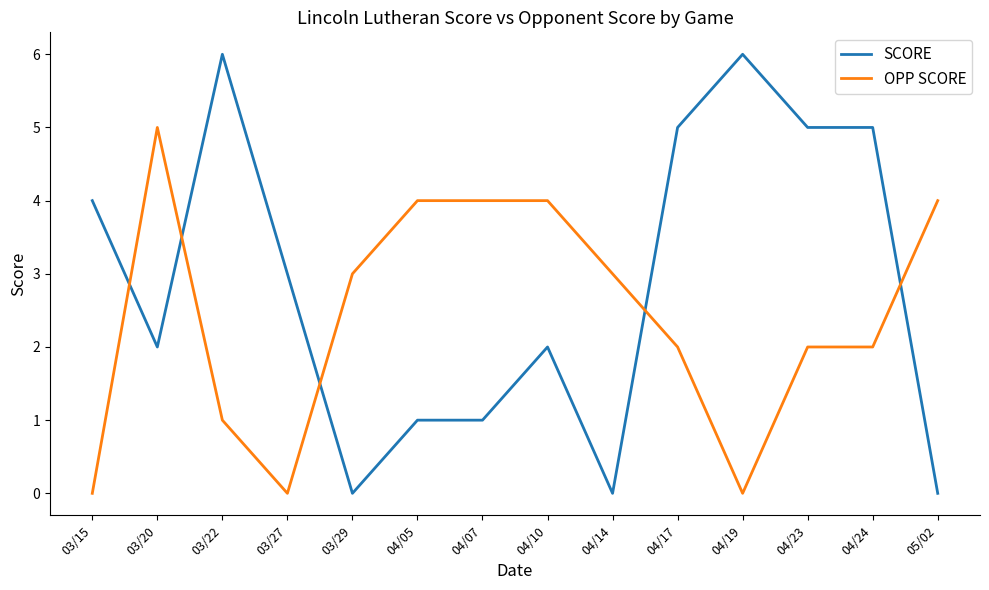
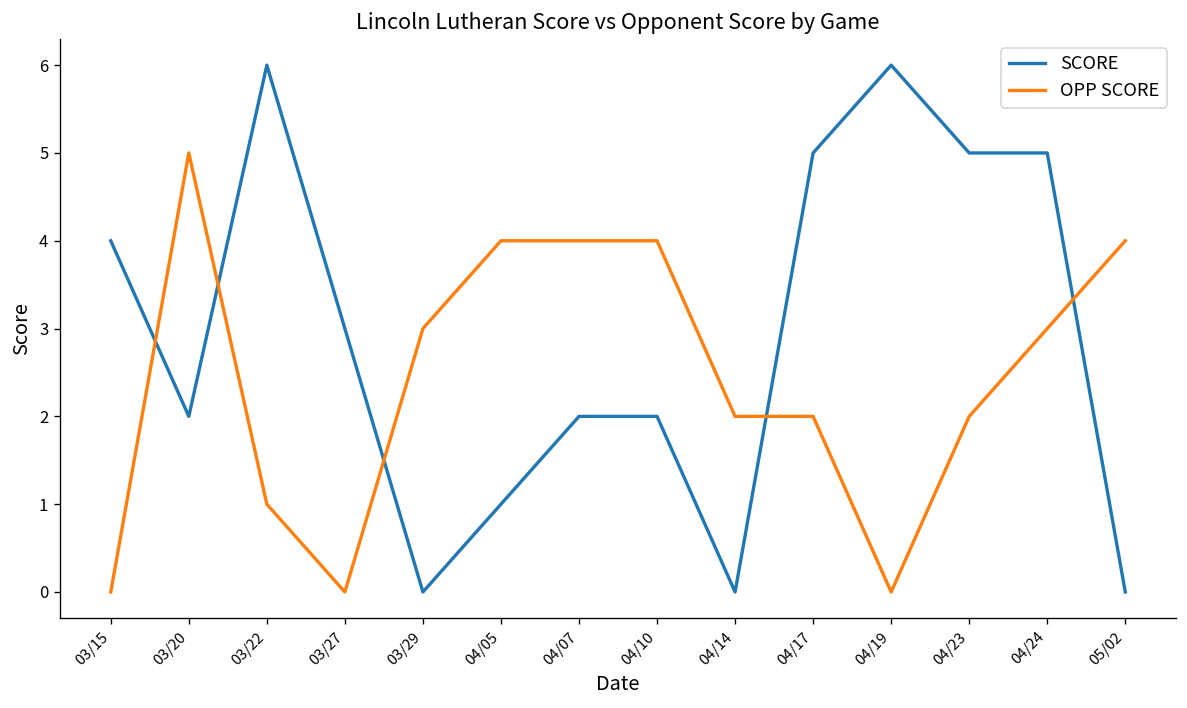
  {
    "SCORE": {
      "03/15": 4,
      "03/20": 2,
      "03/22": 6,
      "03/27": 3,
      "03/29": 0,
      "04/05": 1,
-     "04/07": 1,
+     "04/07": 2,
      "04/10": 2,
      "04/14": 0,
      "04/17": 5,
      "04/19": 6,
      "04/23": 5,
      "04/24": 5,
      "05/02": 0
    },
    "OPP SCORE": {
      "03/15": 0,
      "03/20": 5,
      "03/22": 1,
      "03/27": 0,
      "03/29": 3,
      "04/05": 4,
      "04/07": 4,
      "04/10": 4,
-     "04/14": 3,
+     "04/14": 2,
      "04/17": 2,
      "04/19": 0,
      "04/23": 2,
-     "04/24": 2,
+     "04/24": 3,
      "05/02": 4
    }
  }
